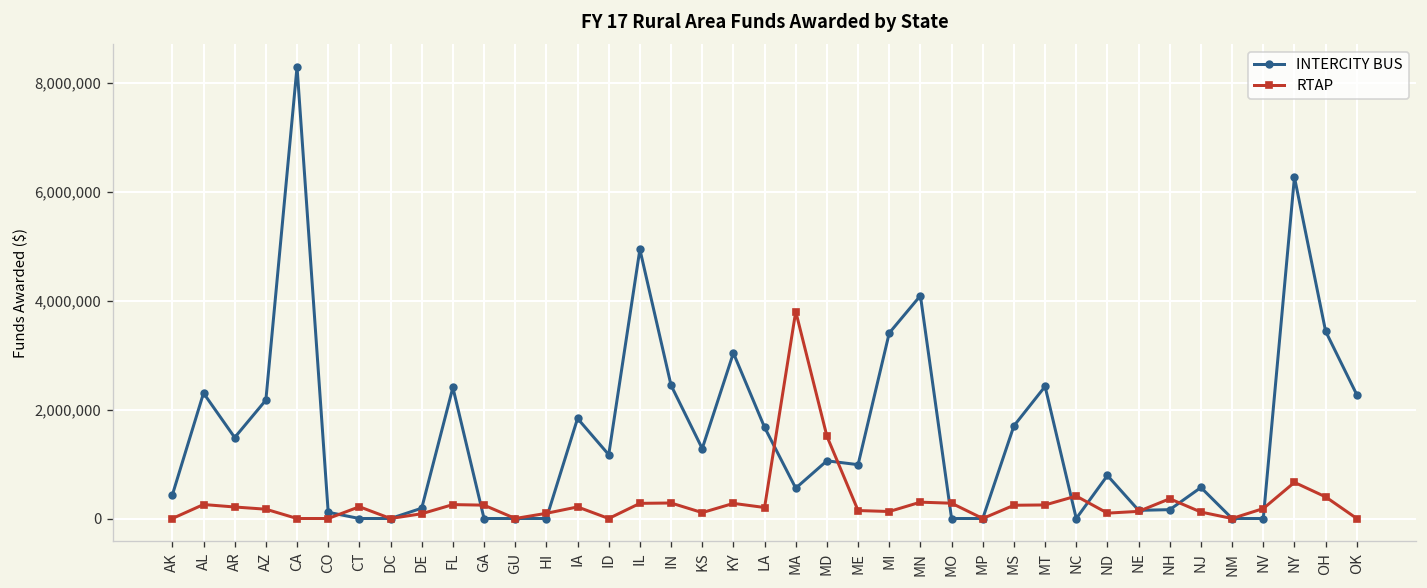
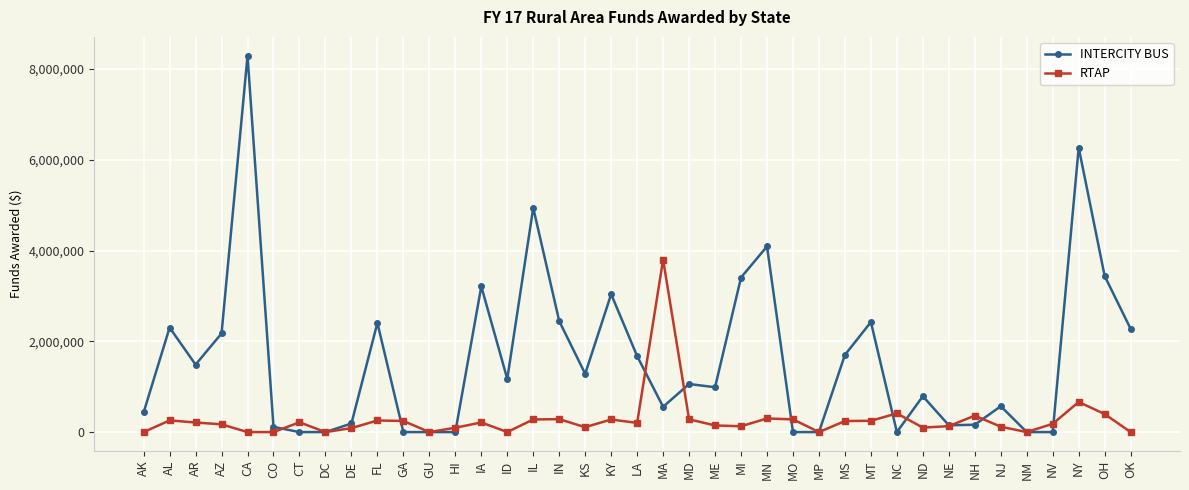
  {
    "INTERCITY BUS": {
      "AK": "400,000",
      "AL": "2,300,000",
      "AR": "1,500,000",
      "AZ": "2,200,000",
      "CA": "8,300,000",
      "CO": "100,000",
      "CT": "0",
      "DE": "200,000",
      "FL": "2,400,000",
      "GA": "0",
      "HI": "0",
-     "IA": "1,800,000",
+     "IA": "3,200,000",
      "ID": "1,200,000",
      "IL": "4,900,000",
      "IN": "2,400,000",
      "KS": "1,300,000",
      "KY": "3,000,000",
      "LA": "1,700,000",
      "MA": "600,000",
      "MD": "1,100,000",
      "ME": "1,000,000",
      "MI": "3,400,000",
      "MN": "4,100,000",
      "MO": "0",
      "MS": "1,700,000",
      "MT": "2,400,000",
      "NC": "0",
      "ND": "800,000",
      "NH": "200,000",
      "NJ": "600,000",
      "NV": "0",
      "NY": "6,300,000",
      "OH": "3,400,000",
      "OK": "2,300,000"
    },
    "RTAP": {
      "AK": "0",
      "AL": "300,000",
      "AR": "200,000",
      "AZ": "200,000",
      "CA": "0",
      "CO": "0",
      "CT": "200,000",
      "DE": "100,000",
      "FL": "300,000",
      "GA": "200,000",
      "HI": "100,000",
      "IA": "200,000",
      "ID": "0",
      "IL": "300,000",
      "IN": "300,000",
      "KS": "100,000",
      "KY": "300,000",
      "LA": "200,000",
      "MA": "3,800,000",
-     "MD": "1,500,000",
+     "MD": "300,000",
      "ME": "100,000",
      "MI": "100,000",
      "MN": "300,000",
      "MO": "300,000",
      "MS": "200,000",
      "MT": "200,000",
      "NC": "400,000",
      "ND": "100,000",
      "NH": "400,000",
      "NJ": "100,000",
      "NV": "200,000",
      "NY": "700,000",
      "OH": "400,000",
      "OK": "0"
    }
  }
